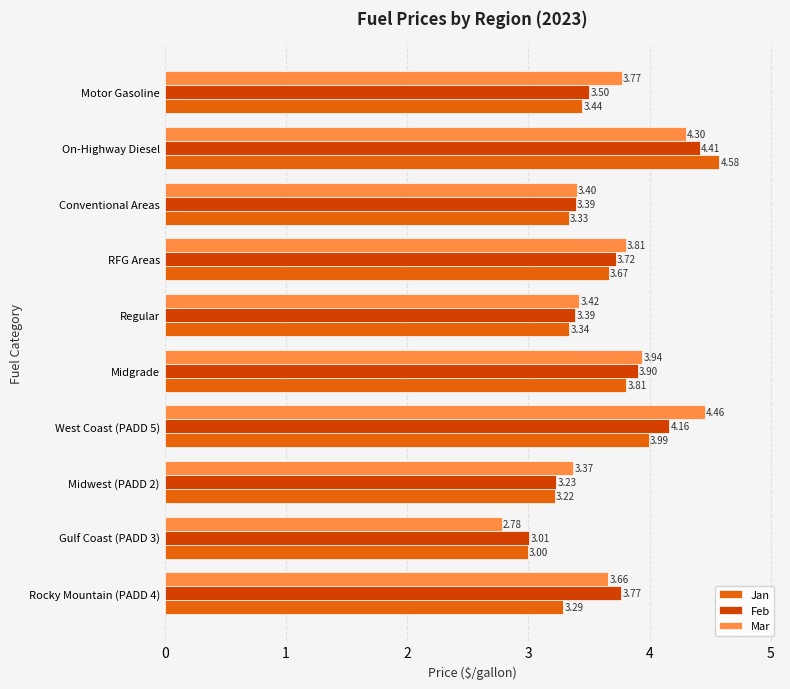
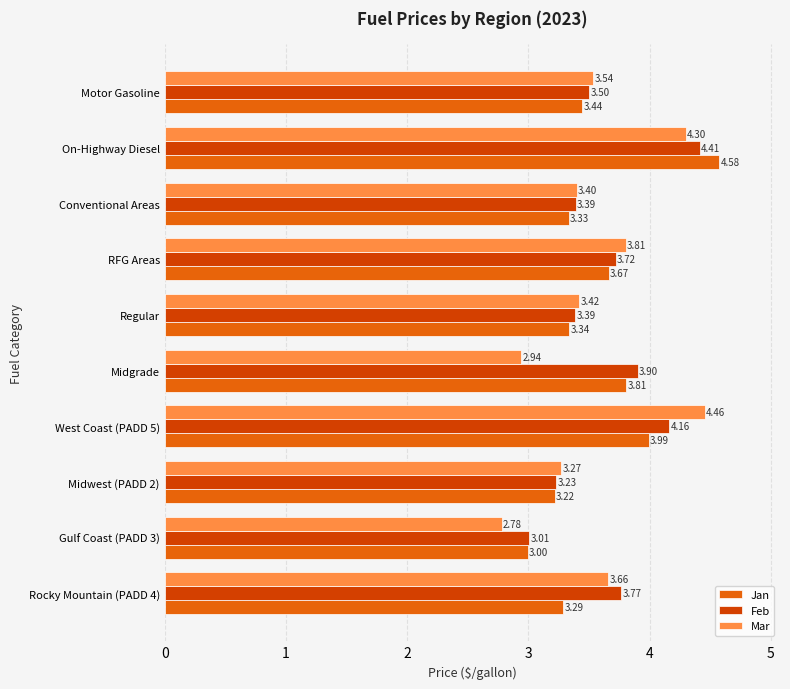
  {
    "Mar": {
-     "Motor Gasoline": 3.77,
+     "Motor Gasoline": 3.54,
      "On-Highway Diesel": 4.30,
      "Conventional Areas": 3.40,
      "RFG Areas": 3.81,
      "Regular": 3.42,
-     "Midgrade": 3.94,
+     "Midgrade": 2.94,
      "West Coast (PADD 5)": 4.46,
-     "Midwest (PADD 2)": 3.37,
+     "Midwest (PADD 2)": 3.27,
      "Gulf Coast (PADD 3)": 2.78,
      "Rocky Mountain (PADD 4)": 3.66
    }
  }
